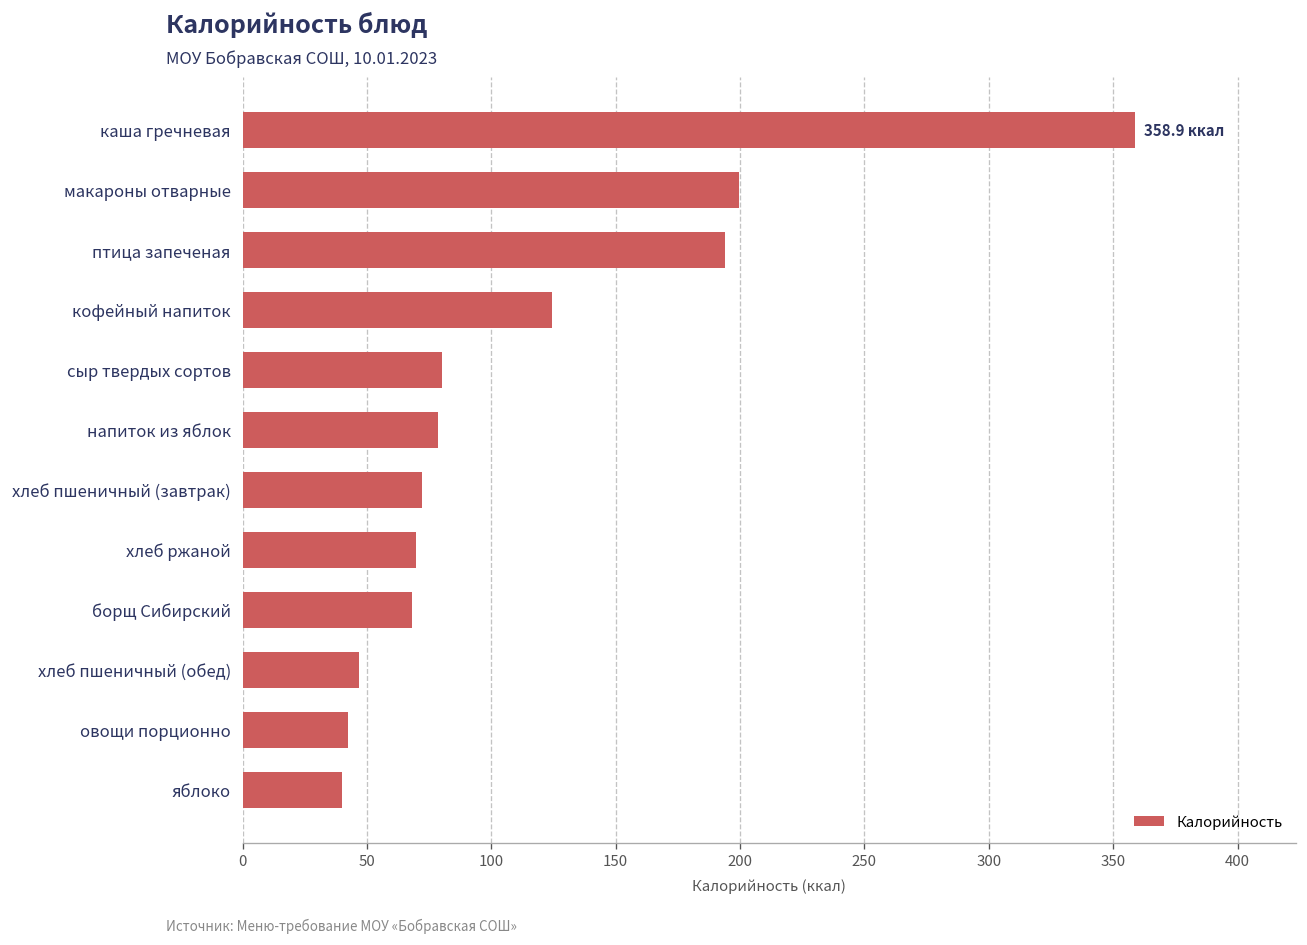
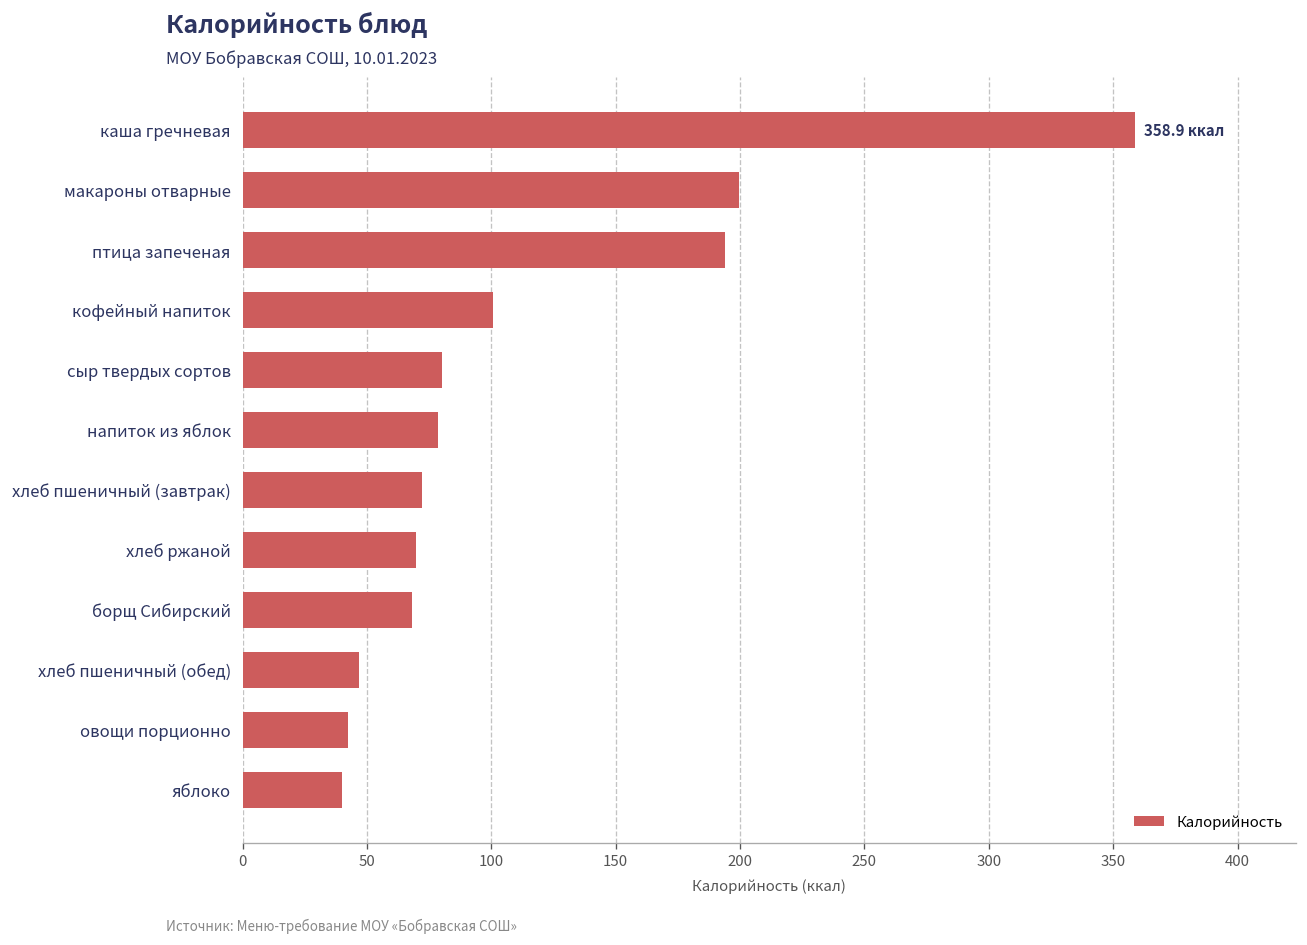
  {
    "макароны отварные": 199,
    "птица запеченая": 194,
-   "кофейный напиток": 124,
+   "кофейный напиток": 101,
    "сыр твердых сортов": 80,
    "напиток из яблок": 79,
    "хлеб пшеничный (завтрак)": 72,
    "хлеб ржаной": 70,
    "борщ Сибирский": 68,
    "хлеб пшеничный (обед)": 47,
    "овощи порционно": 43,
    "яблоко": 40
  }
